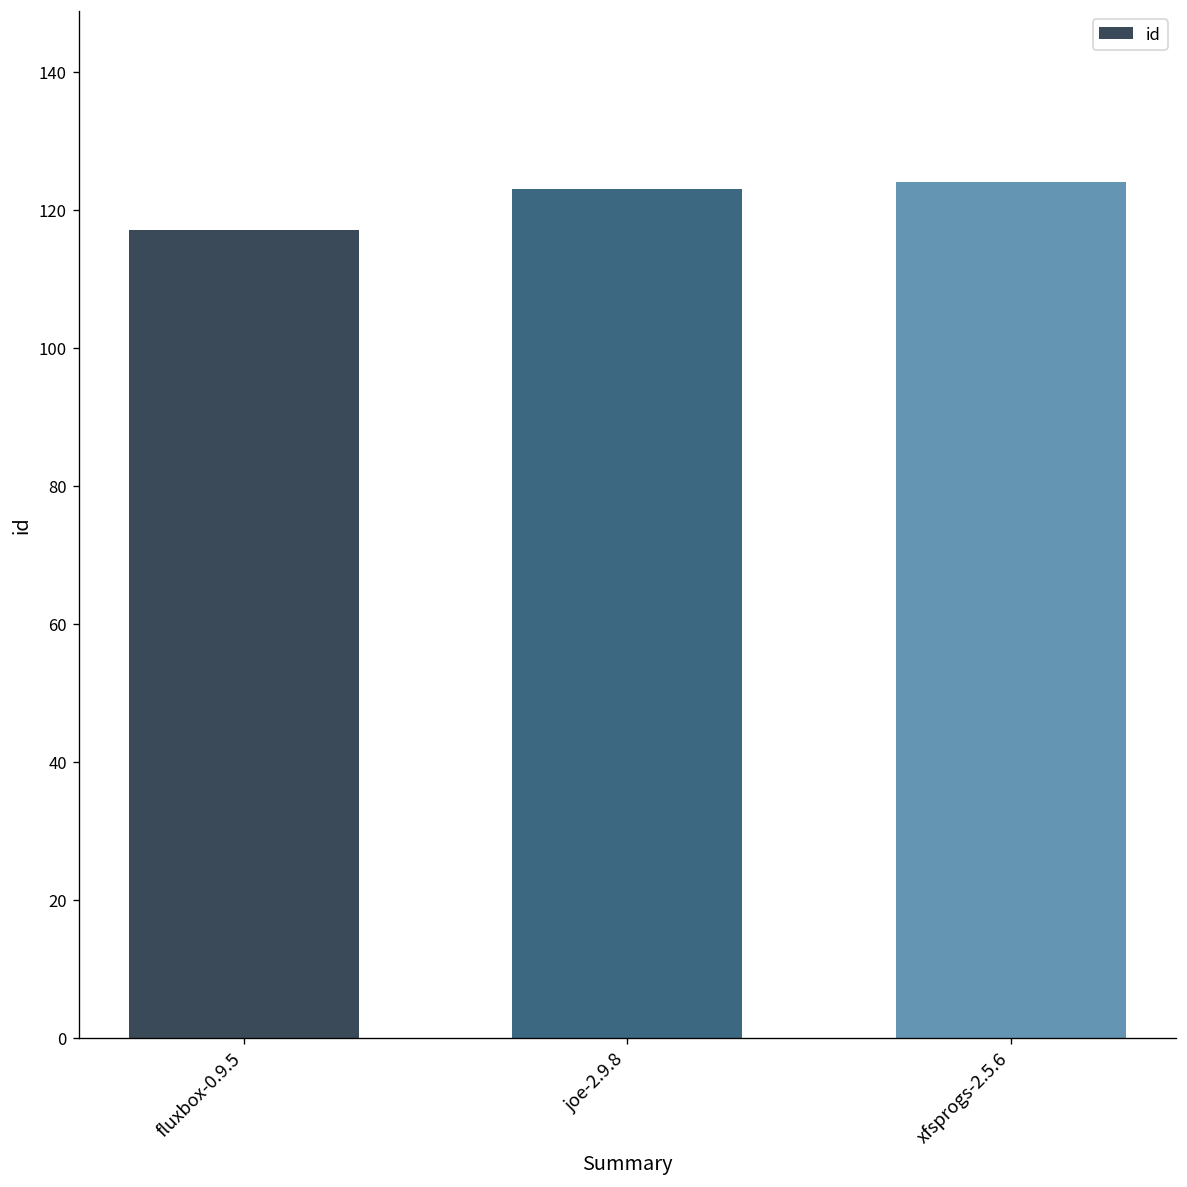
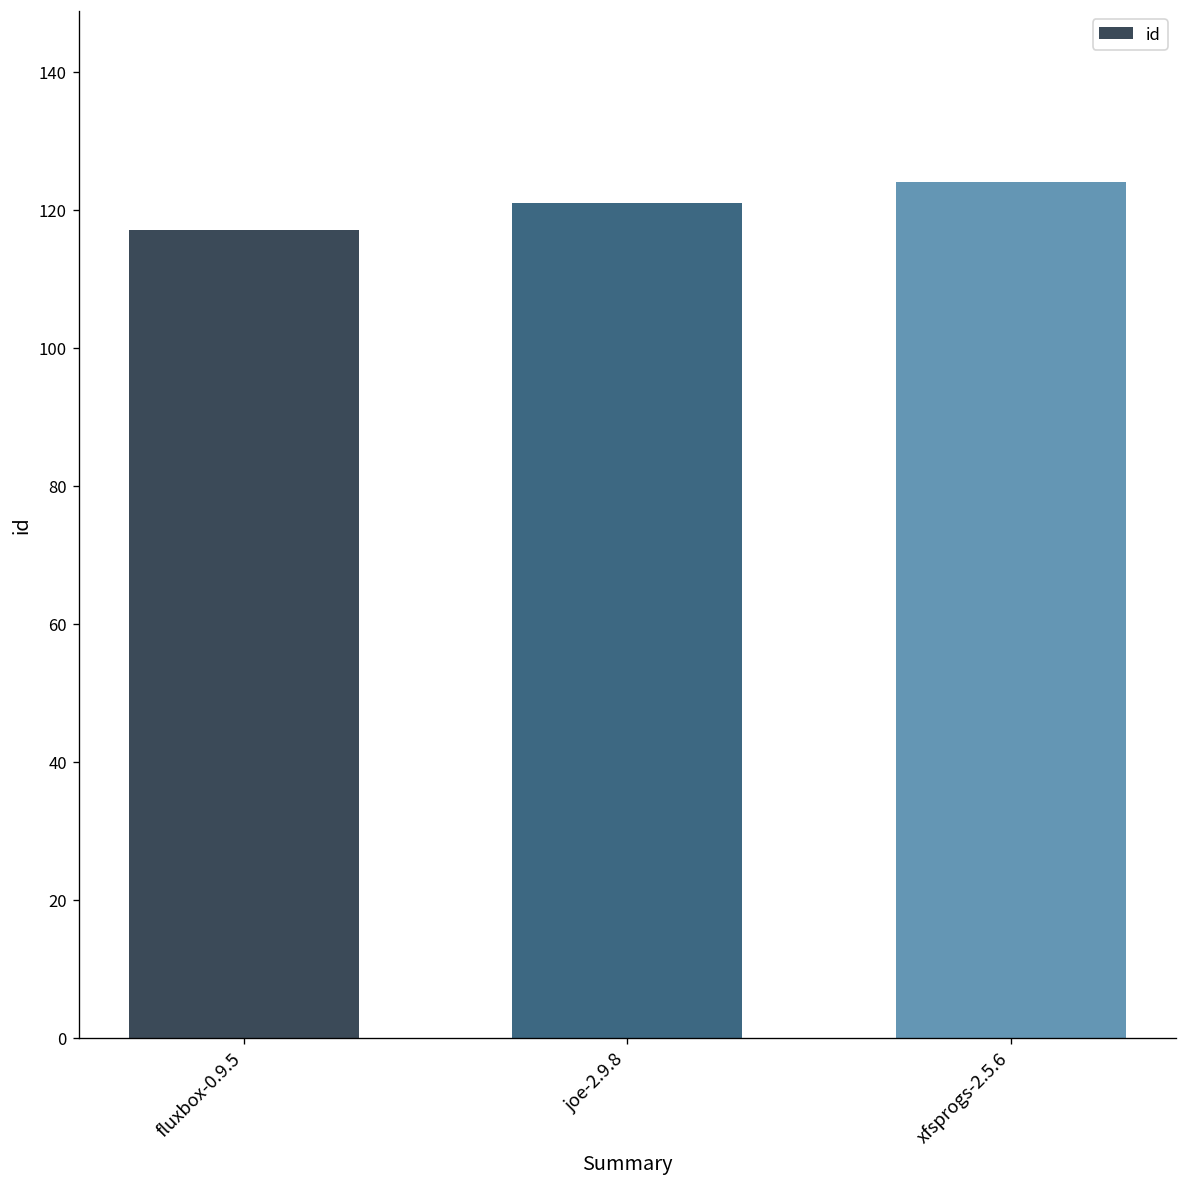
  {
    "fluxbox-0.9.5": 117,
-   "joe-2.9.8": 123,
+   "joe-2.9.8": 121,
    "xfsprogs-2.5.6": 124
  }
